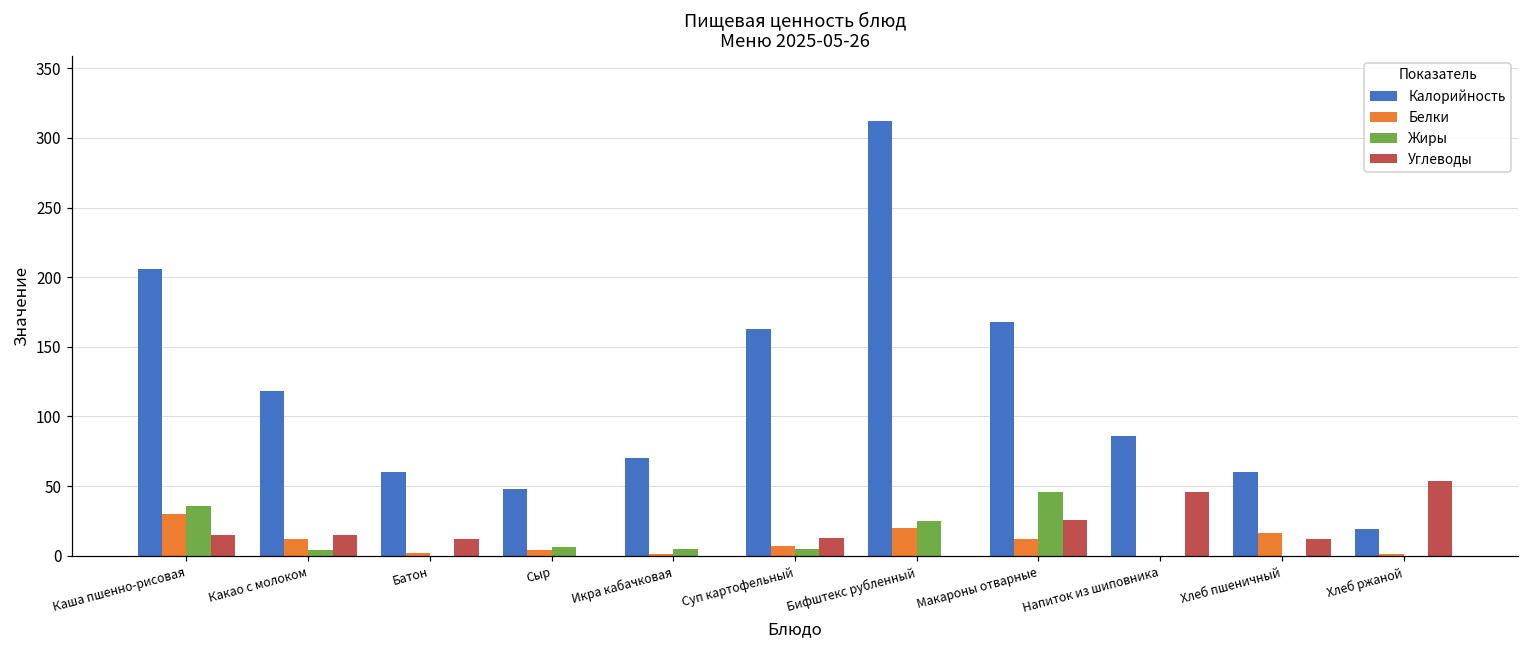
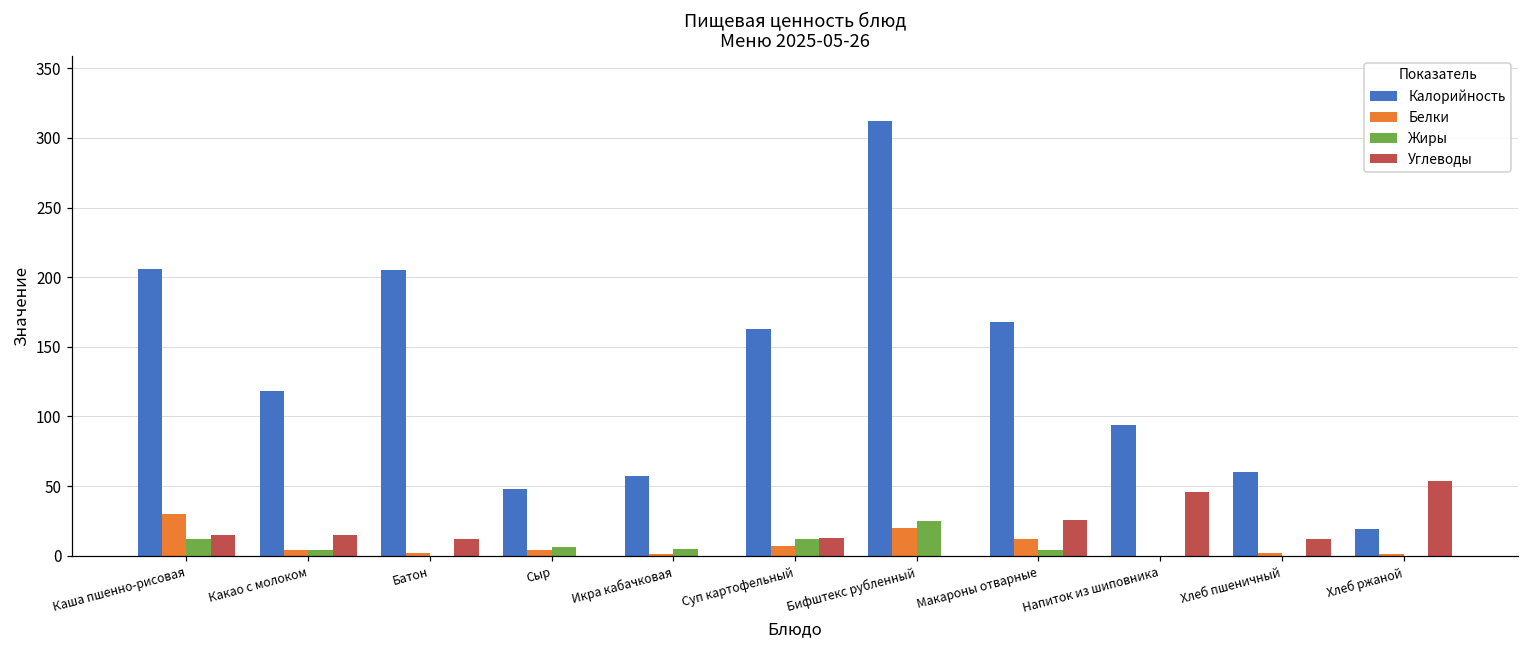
  {
    "Калорийность": {
      "Каша пшенно-рисовая": 206,
      "Какао с молоком": 118,
-     "Батон": 60,
+     "Батон": 205,
      "Сыр": 48,
-     "Икра кабачковая": 70,
+     "Икра кабачковая": 57,
      "Суп картофельный": 163,
      "Бифштекс рубленный": 312,
      "Макароны отварные": 168,
-     "Напиток из шиповника": 86,
+     "Напиток из шиповника": 94,
      "Хлеб пшеничный": 60,
      "Хлеб ржаной": 19
    },
    "Белки": {
      "Каша пшенно-рисовая": 30,
-     "Какао с молоком": 12,
+     "Какао с молоком": 4,
      "Батон": 2,
      "Сыр": 4,
      "Суп картофельный": 7,
      "Бифштекс рубленный": 20,
      "Макароны отварные": 12,
      "Напиток из шиповника": 0,
-     "Хлеб пшеничный": 16
+     "Хлеб пшеничный": 2
    },
    "Жиры": {
-     "Каша пшенно-рисовая": 36,
+     "Каша пшенно-рисовая": 12,
      "Какао с молоком": 4,
      "Батон": 0,
      "Сыр": 6,
      "Икра кабачковая": 5,
-     "Суп картофельный": 5,
+     "Суп картофельный": 12,
      "Бифштекс рубленный": 25,
-     "Макароны отварные": 46,
+     "Макароны отварные": 4,
      "Напиток из шиповника": 0,
      "Хлеб пшеничный": 0,
      "Хлеб ржаной": 0
    },
    "Углеводы": {
      "Каша пшенно-рисовая": 15,
      "Какао с молоком": 15,
      "Батон": 12,
      "Сыр": 0,
      "Икра кабачковая": 0,
      "Суп картофельный": 13,
      "Бифштекс рубленный": 0,
      "Макароны отварные": 26,
      "Напиток из шиповника": 46,
      "Хлеб пшеничный": 12,
      "Хлеб ржаной": 54
    }
  }
